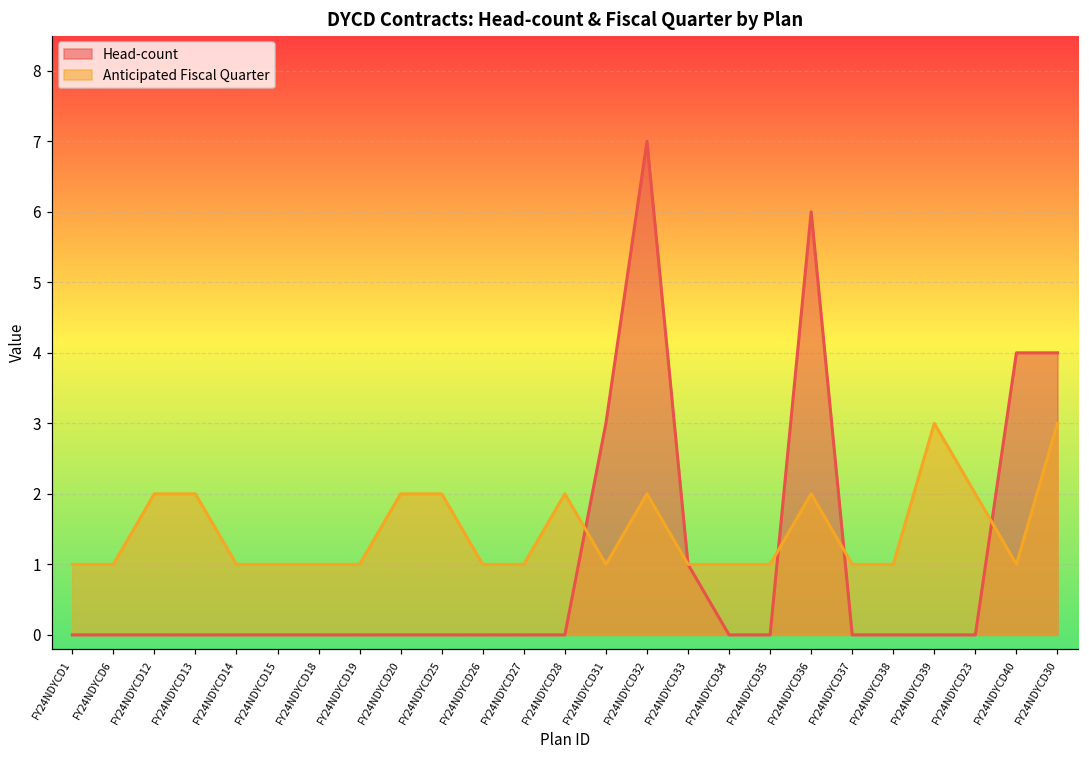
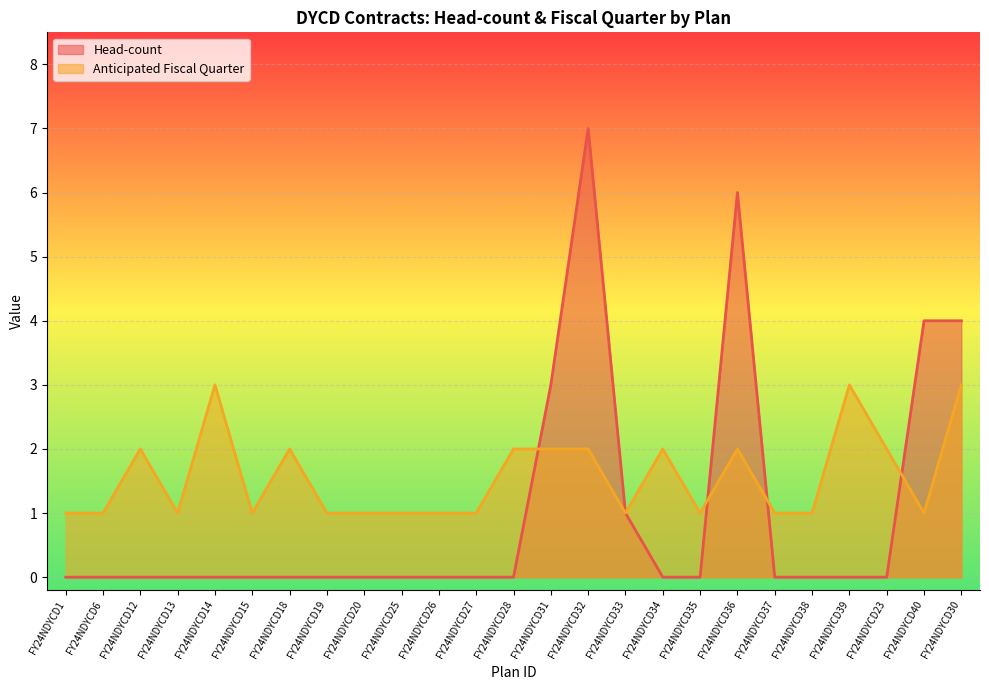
  {
    "Head-count": {
      "FY24NDYCD1": 0,
      "FY24NDYCD6": 0,
      "FY24NDYCD12": 0,
      "FY24NDYCD13": 0,
      "FY24NDYCD14": 0,
      "FY24NDYCD15": 0,
      "FY24NDYCD18": 0,
      "FY24NDYCD19": 0,
      "FY24NDYCD20": 0,
      "FY24NDYCD25": 0,
      "FY24NDYCD26": 0,
      "FY24NDYCD27": 0,
      "FY24NDYCD28": 0,
      "FY24NDYCD31": 3,
      "FY24NDYCD32": 7,
      "FY24NDYCD34": 0,
      "FY24NDYCD35": 0,
      "FY24NDYCD36": 6,
      "FY24NDYCD37": 0,
      "FY24NDYCD38": 0,
      "FY24NDYCD39": 0,
      "FY24NDYCD23": 0,
      "FY24NDYCD40": 4,
      "FY24NDYCD30": 4
    },
    "Anticipated Fiscal Quarter": {
      "FY24NDYCD1": 1,
      "FY24NDYCD6": 1,
      "FY24NDYCD12": 2,
-     "FY24NDYCD13": 2,
-     "FY24NDYCD14": 1,
+     "FY24NDYCD13": 1,
+     "FY24NDYCD14": 3,
      "FY24NDYCD15": 1,
-     "FY24NDYCD18": 1,
+     "FY24NDYCD18": 2,
      "FY24NDYCD19": 1,
-     "FY24NDYCD20": 2,
-     "FY24NDYCD25": 2,
+     "FY24NDYCD20": 1,
+     "FY24NDYCD25": 1,
      "FY24NDYCD26": 1,
      "FY24NDYCD27": 1,
      "FY24NDYCD28": 2,
-     "FY24NDYCD31": 1,
+     "FY24NDYCD31": 2,
      "FY24NDYCD32": 2,
-     "FY24NDYCD34": 1,
+     "FY24NDYCD34": 2,
      "FY24NDYCD35": 1,
      "FY24NDYCD36": 2,
      "FY24NDYCD37": 1,
      "FY24NDYCD38": 1,
      "FY24NDYCD39": 3,
      "FY24NDYCD23": 2,
      "FY24NDYCD40": 1,
      "FY24NDYCD30": 3
    }
  }
